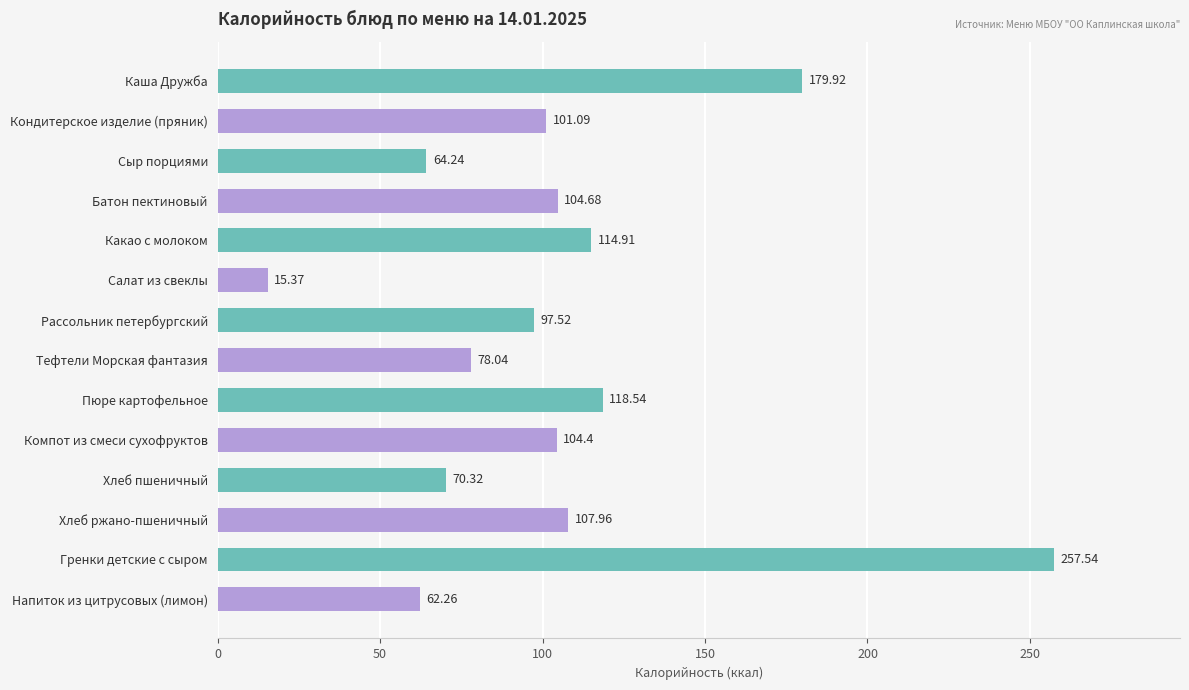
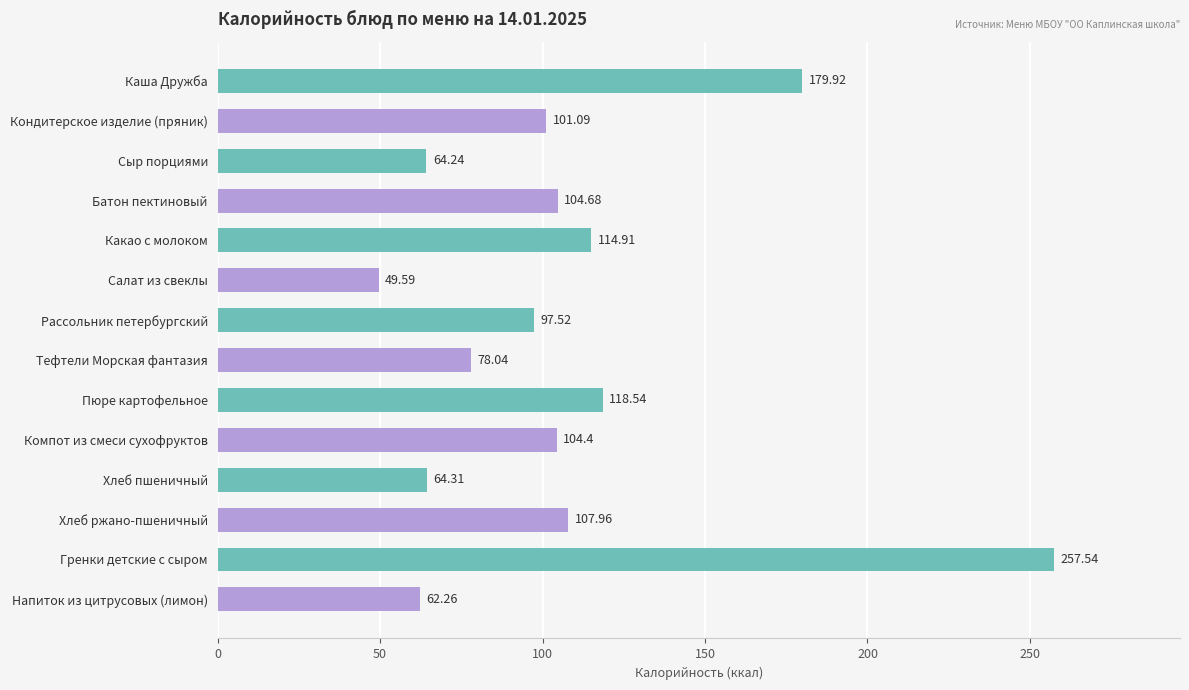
  {
    "Каша Дружба": 179.92,
    "Кондитерское изделие (пряник)": 101.09,
    "Сыр порциями": 64.24,
    "Батон пектиновый": 104.68,
    "Какао с молоком": 114.91,
-   "Салат из свеклы": 15.37,
+   "Салат из свеклы": 49.59,
    "Рассольник петербургский": 97.52,
    "Тефтели Морская фантазия": 78.04,
    "Пюре картофельное": 118.54,
    "Компот из смеси сухофруктов": 104.4,
-   "Хлеб пшеничный": 70.32,
+   "Хлеб пшеничный": 64.31,
    "Хлеб ржано-пшеничный": 107.96,
    "Гренки детские с сыром": 257.54,
    "Напиток из цитрусовых (лимон)": 62.26
  }
